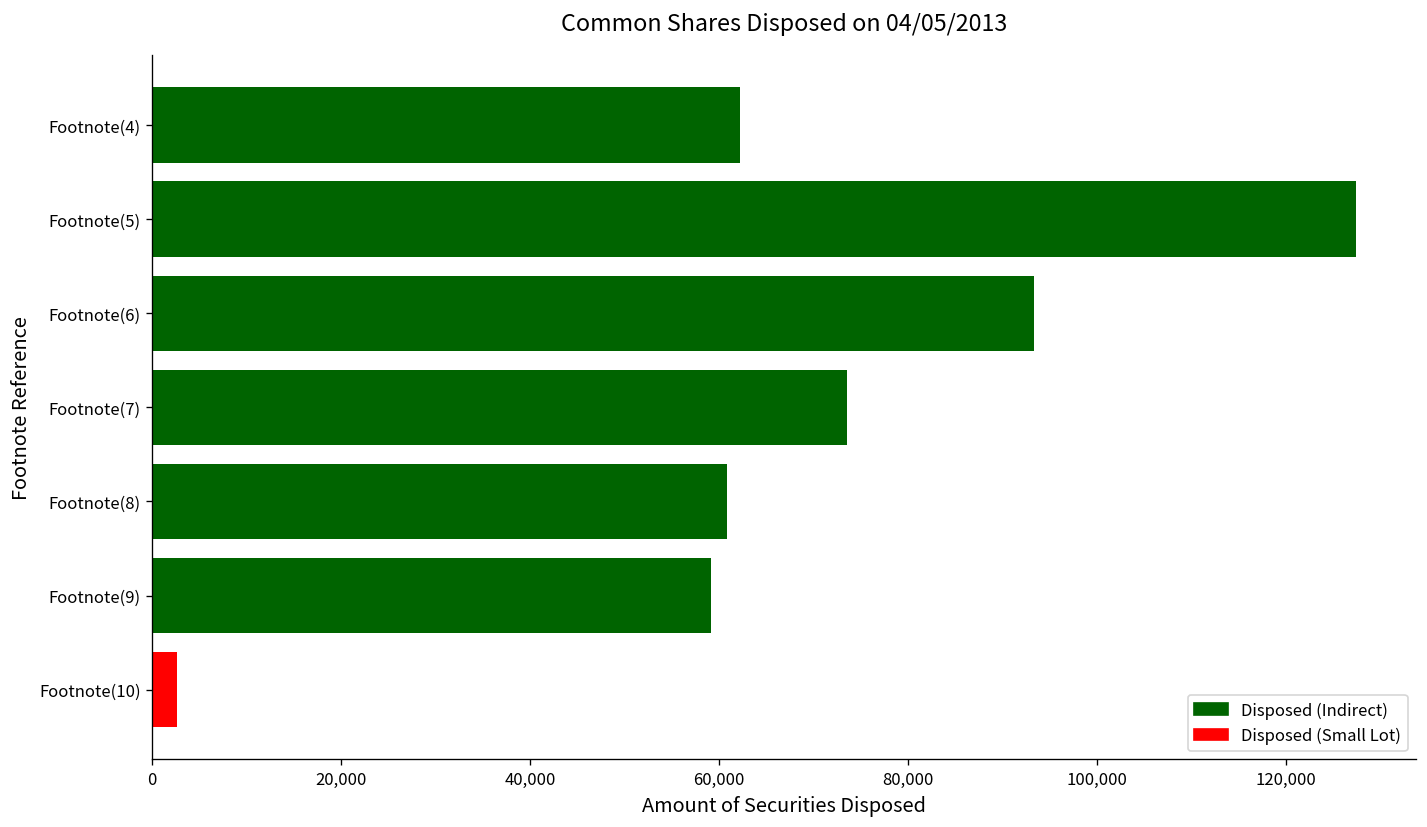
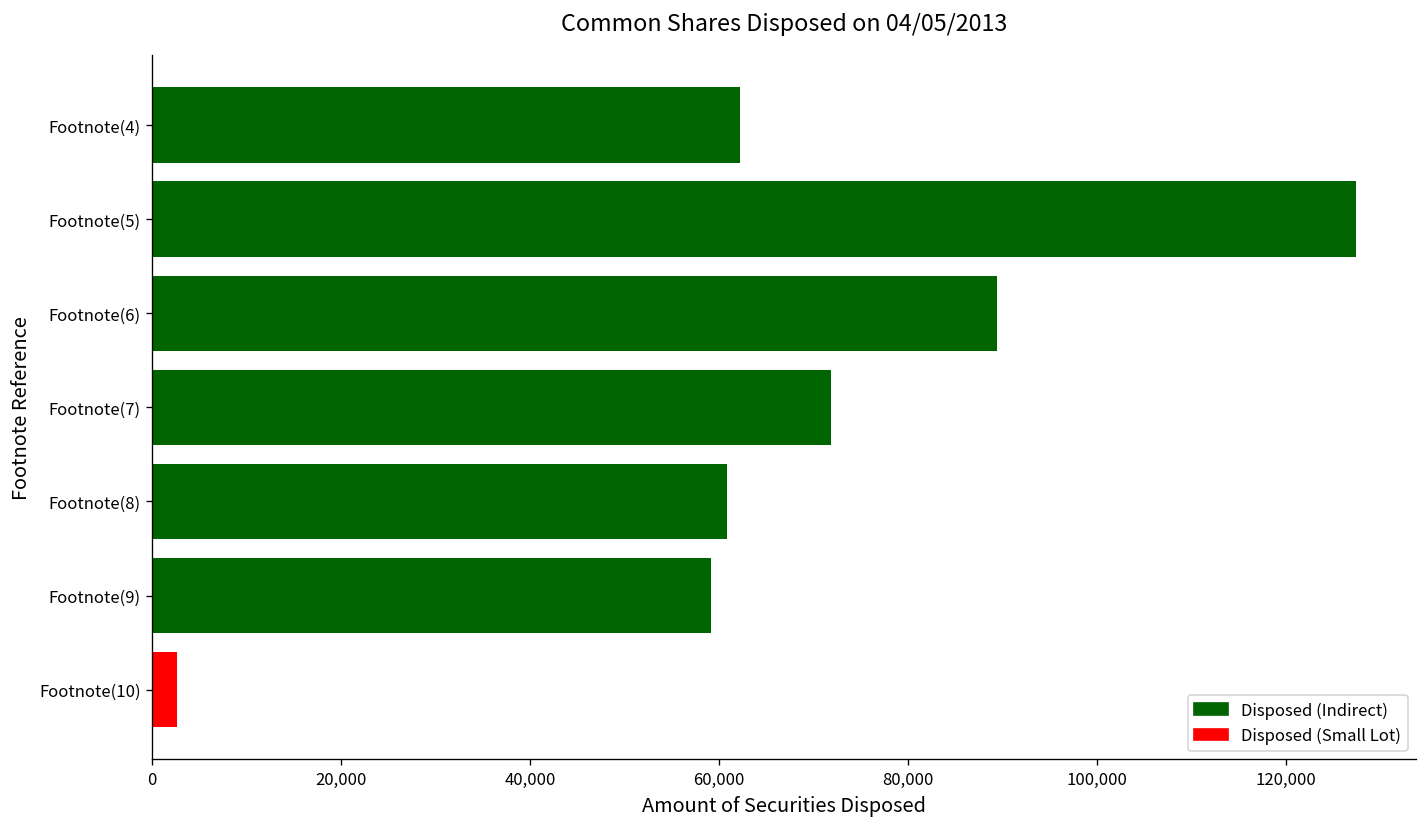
  {
    "Footnote(4)": "62,000",
    "Footnote(5)": "127,000",
-   "Footnote(6)": "93,000",
-   "Footnote(7)": "74,000",
+   "Footnote(6)": "89,000",
+   "Footnote(7)": "72,000",
    "Footnote(8)": "61,000",
    "Footnote(9)": "59,000",
    "Footnote(10)": "3,000"
  }
